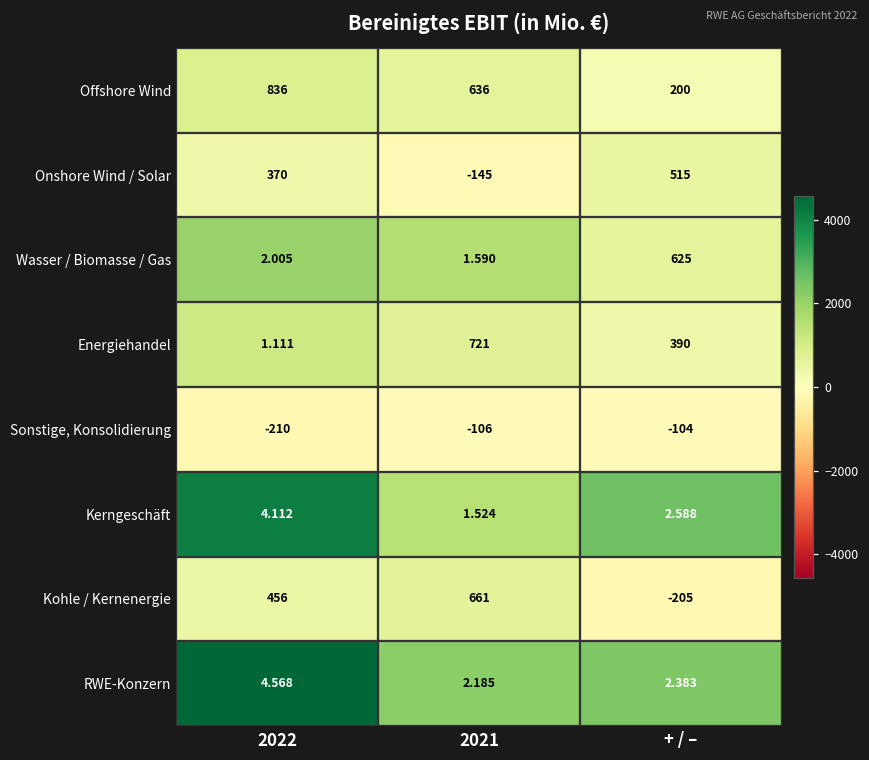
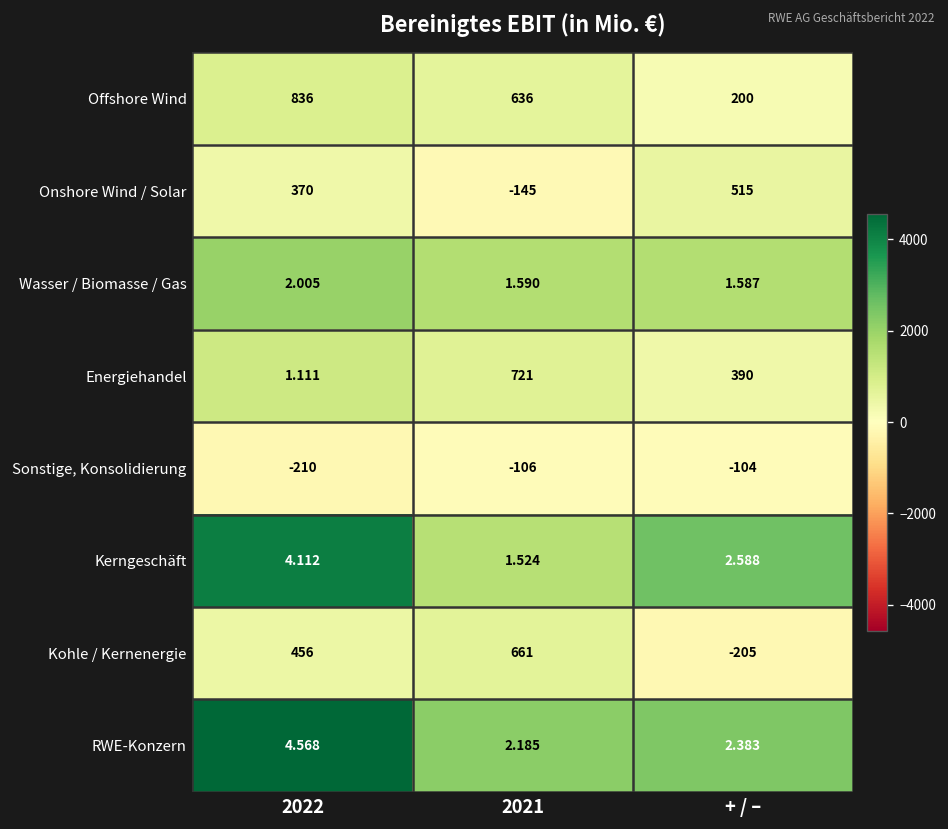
  {
    "Offshore Wind": {
      "2022": 836,
      "2021": 636,
      "+ / –": 200
    },
    "Onshore Wind / Solar": {
      "2022": 370,
      "2021": -145,
      "+ / –": 515
    },
    "Wasser / Biomasse / Gas": {
      "2022": 2.005,
      "2021": 1.590,
-     "+ / –": 625
+     "+ / –": 1.587
    },
    "Energiehandel": {
      "2022": 1.111,
      "2021": 721,
      "+ / –": 390
    },
    "Sonstige, Konsolidierung": {
      "2022": -210,
      "2021": -106,
      "+ / –": -104
    },
    "Kerngeschäft": {
      "2022": 4.112,
      "2021": 1.524,
      "+ / –": 2.588
    },
    "Kohle / Kernenergie": {
      "2022": 456,
      "2021": 661,
      "+ / –": -205
    },
    "RWE-Konzern": {
      "2022": 4.568,
      "2021": 2.185,
      "+ / –": 2.383
    }
  }
